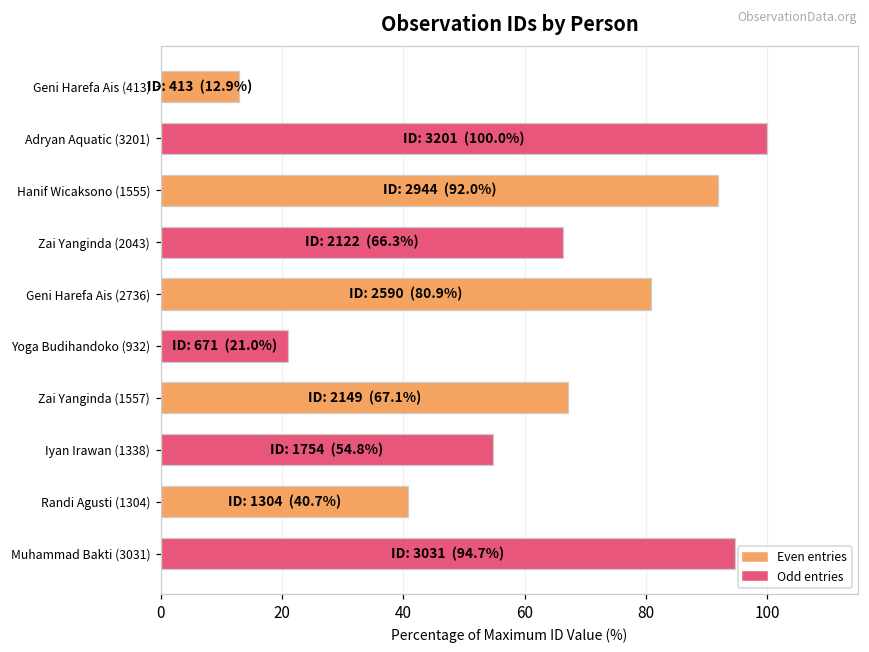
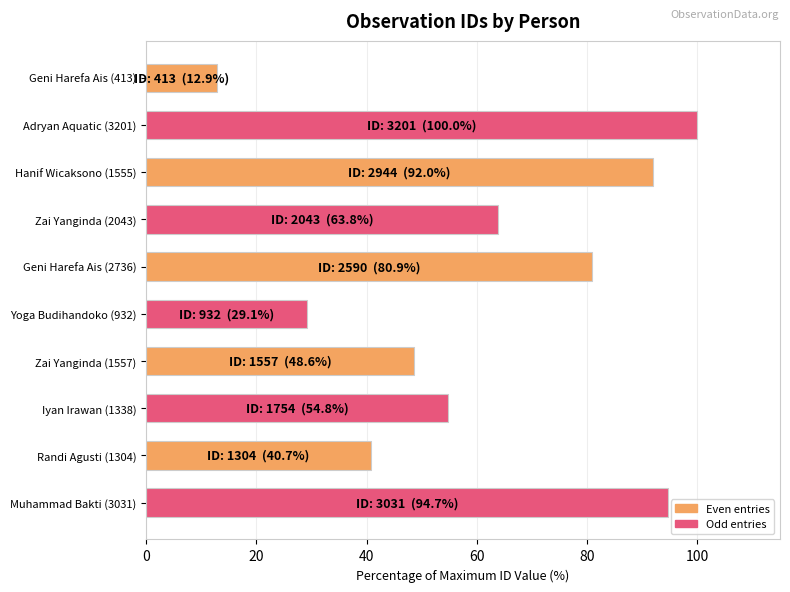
  {
    "Geni Harefa Ais (413)": "(12.9%)",
    "Adryan Aquatic (3201)": "(100.0%)",
    "Hanif Wicaksono (1555)": "(92.0%)",
-   "Zai Yanginda (2043)": "2122 (66.3%)",
+   "Zai Yanginda (2043)": "2043 (63.8%)",
    "Geni Harefa Ais (2736)": "(80.9%)",
-   "Yoga Budihandoko (932)": "671 (21.0%)",
-   "Zai Yanginda (1557)": "2149 (67.1%)",
+   "Yoga Budihandoko (932)": "932 (29.1%)",
+   "Zai Yanginda (1557)": "1557 (48.6%)",
    "Iyan Irawan (1338)": "(54.8%)",
    "Randi Agusti (1304)": "(40.7%)",
    "Muhammad Bakti (3031)": "(94.7%)"
  }
